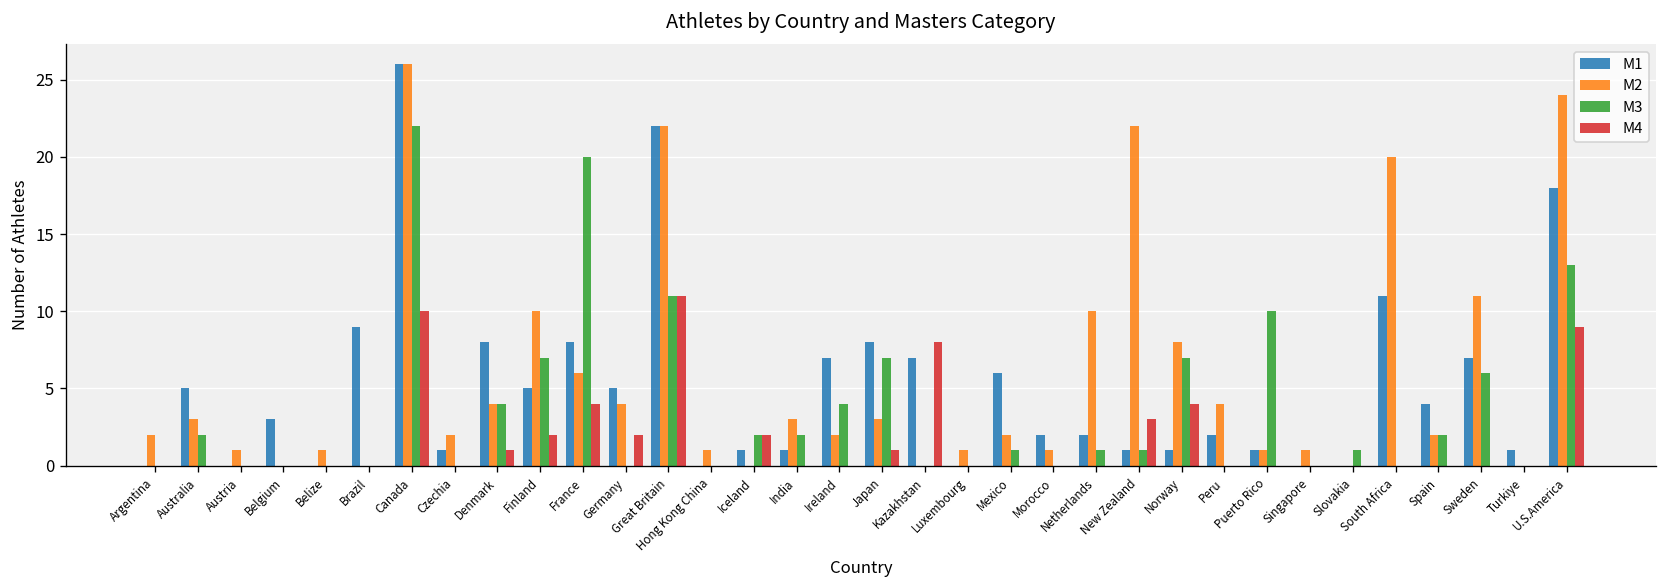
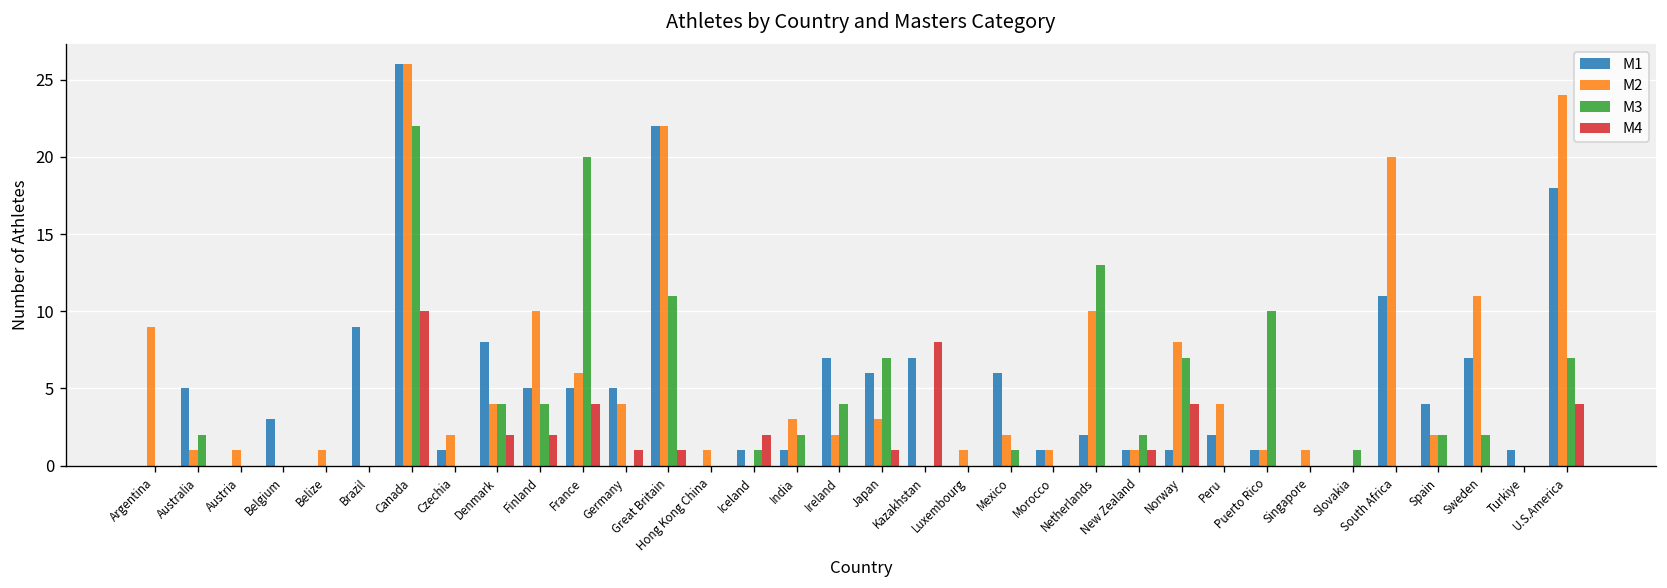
  {
    "M1": {
      "Argentina": 0,
      "Australia": 5,
      "Austria": 0,
      "Belgium": 3,
      "Belize": 0,
      "Brazil": 9,
      "Canada": 26,
      "Czechia": 1,
      "Denmark": 8,
      "Finland": 5,
-     "France": 8,
+     "France": 5,
      "Germany": 5,
      "Great Britain": 22,
      "Hong Kong China": 0,
      "Iceland": 1,
      "India": 1,
      "Ireland": 7,
-     "Japan": 8,
+     "Japan": 6,
      "Kazakhstan": 7,
      "Luxembourg": 0,
      "Mexico": 6,
-     "Morocco": 2,
+     "Morocco": 1,
      "Netherlands": 2,
      "New Zealand": 1,
      "Norway": 1,
      "Peru": 2,
      "Puerto Rico": 1,
      "Singapore": 0,
      "Slovakia": 0,
      "South Africa": 11,
      "Spain": 4,
      "Sweden": 7,
      "Turkiye": 1,
      "U.S.America": 18
    },
    "M2": {
-     "Argentina": 2,
-     "Australia": 3,
+     "Argentina": 9,
+     "Australia": 1,
      "Austria": 1,
      "Belgium": 0,
      "Belize": 1,
      "Brazil": 0,
      "Canada": 26,
      "Czechia": 2,
      "Denmark": 4,
      "Finland": 10,
      "France": 6,
      "Germany": 4,
      "Great Britain": 22,
      "Hong Kong China": 1,
      "Iceland": 0,
      "India": 3,
      "Ireland": 2,
      "Japan": 3,
      "Kazakhstan": 0,
      "Luxembourg": 1,
      "Mexico": 2,
      "Morocco": 1,
      "Netherlands": 10,
-     "New Zealand": 22,
+     "New Zealand": 1,
      "Norway": 8,
      "Peru": 4,
      "Puerto Rico": 1,
      "Singapore": 1,
      "Slovakia": 0,
      "South Africa": 20,
      "Spain": 2,
      "Sweden": 11,
      "Turkiye": 0,
      "U.S.America": 24
    },
    "M3": {
      "Argentina": 0,
      "Australia": 2,
      "Austria": 0,
      "Belgium": 0,
      "Belize": 0,
      "Brazil": 0,
      "Canada": 22,
      "Czechia": 0,
      "Denmark": 4,
-     "Finland": 7,
+     "Finland": 4,
      "France": 20,
      "Germany": 0,
      "Great Britain": 11,
      "Hong Kong China": 0,
-     "Iceland": 2,
+     "Iceland": 1,
      "India": 2,
      "Ireland": 4,
      "Japan": 7,
      "Kazakhstan": 0,
      "Luxembourg": 0,
      "Mexico": 1,
      "Morocco": 0,
-     "Netherlands": 1,
-     "New Zealand": 1,
+     "Netherlands": 13,
+     "New Zealand": 2,
      "Norway": 7,
      "Peru": 0,
      "Puerto Rico": 10,
      "Singapore": 0,
      "Slovakia": 1,
      "South Africa": 0,
      "Spain": 2,
-     "Sweden": 6,
+     "Sweden": 2,
      "Turkiye": 0,
-     "U.S.America": 13
+     "U.S.America": 7
    },
    "M4": {
      "Argentina": 0,
      "Australia": 0,
      "Austria": 0,
      "Belgium": 0,
      "Belize": 0,
      "Brazil": 0,
      "Canada": 10,
      "Czechia": 0,
-     "Denmark": 1,
+     "Denmark": 2,
      "Finland": 2,
      "France": 4,
-     "Germany": 2,
-     "Great Britain": 11,
+     "Germany": 1,
+     "Great Britain": 1,
      "Hong Kong China": 0,
      "Iceland": 2,
      "India": 0,
      "Ireland": 0,
      "Japan": 1,
      "Kazakhstan": 8,
      "Luxembourg": 0,
      "Mexico": 0,
      "Morocco": 0,
      "Netherlands": 0,
-     "New Zealand": 3,
+     "New Zealand": 1,
      "Norway": 4,
      "Peru": 0,
      "Puerto Rico": 0,
      "Singapore": 0,
      "Slovakia": 0,
      "South Africa": 0,
      "Spain": 0,
      "Sweden": 0,
      "Turkiye": 0,
-     "U.S.America": 9
+     "U.S.America": 4
    }
  }
